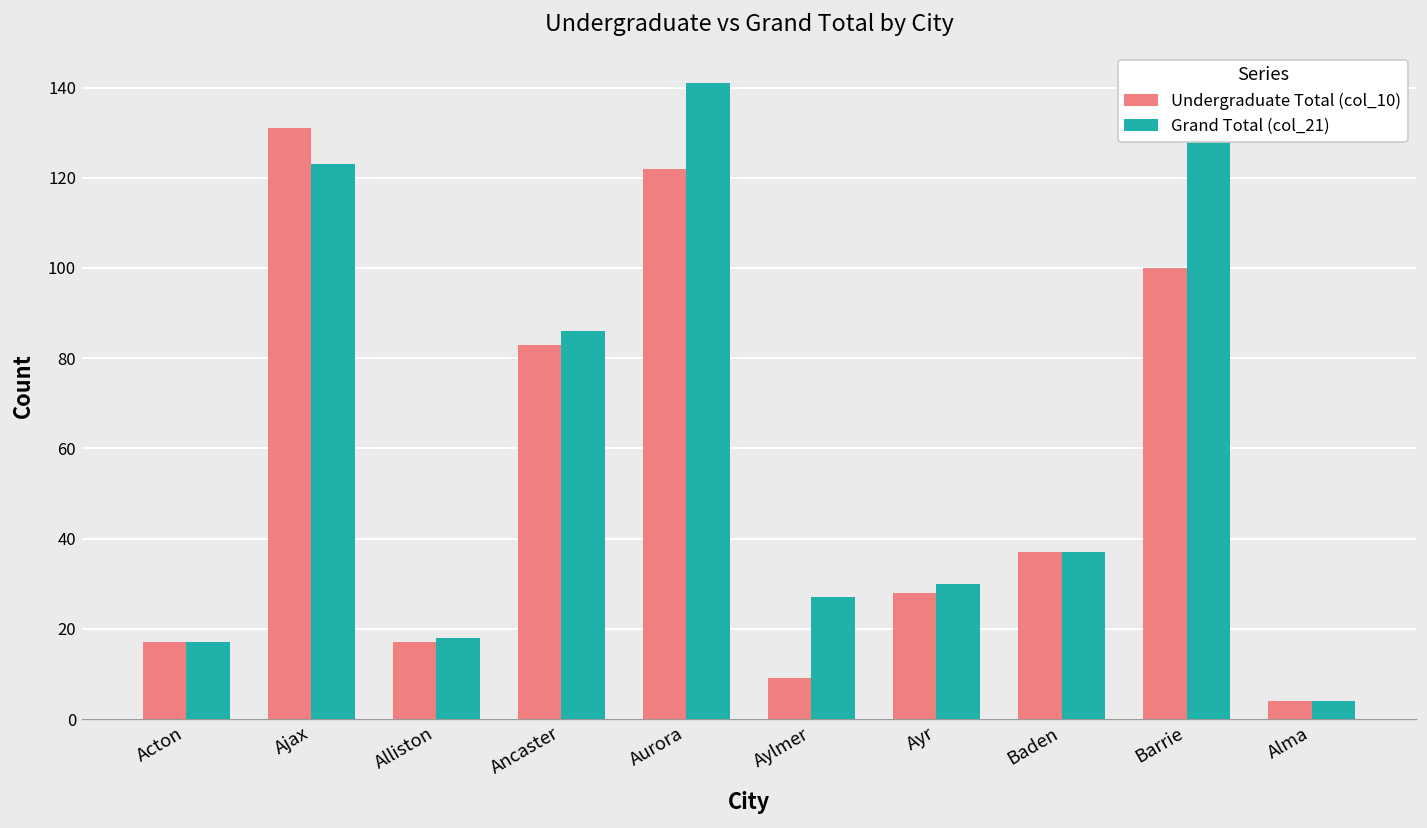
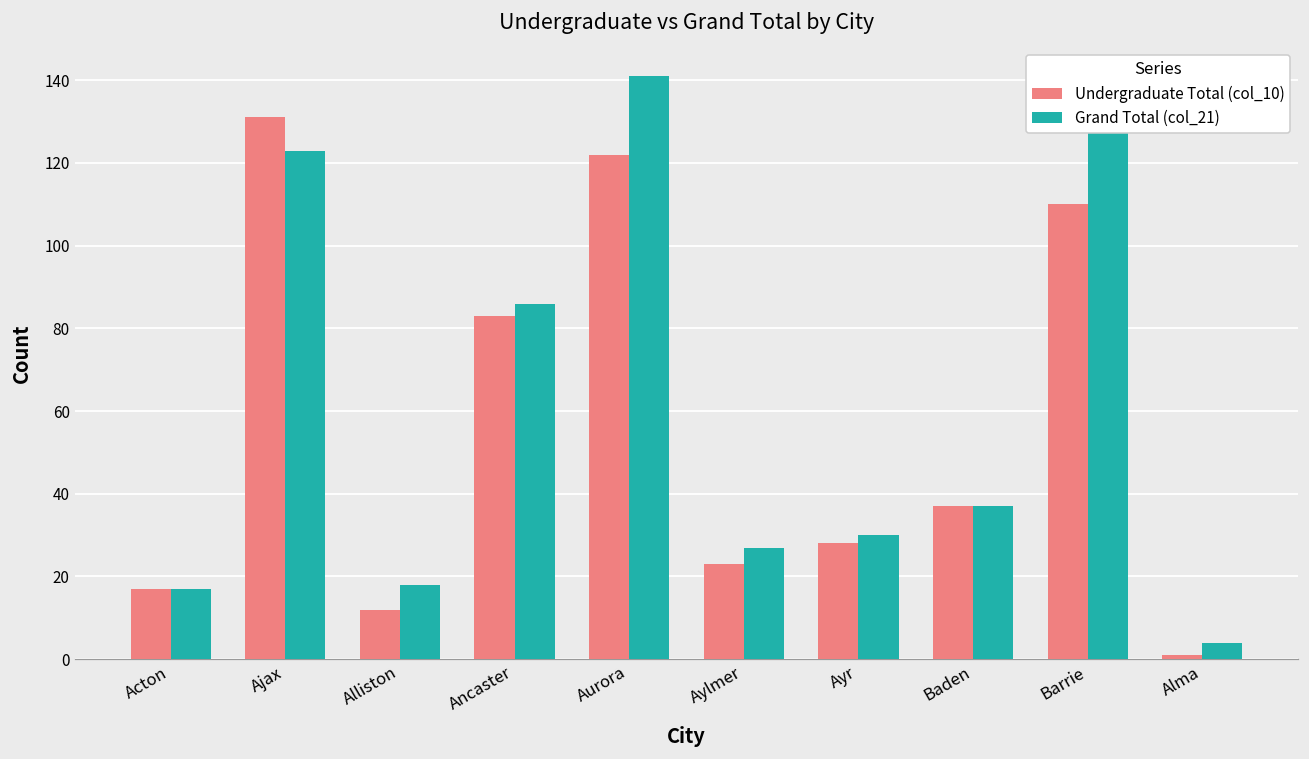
  {
    "Undergraduate Total (col_10)": {
      "Acton": 17,
      "Ajax": 131,
-     "Alliston": 17,
+     "Alliston": 12,
      "Ancaster": 83,
      "Aurora": 122,
-     "Aylmer": 9,
+     "Aylmer": 23,
      "Ayr": 28,
      "Baden": 37,
-     "Barrie": 100,
-     "Alma": 4
+     "Barrie": 110,
+     "Alma": 1
    },
    "Grand Total (col_21)": {
      "Acton": 17,
      "Ajax": 123,
      "Alliston": 18,
      "Ancaster": 86,
      "Aurora": 141,
      "Aylmer": 27,
      "Ayr": 30,
      "Baden": 37,
      "Alma": 4
    }
  }
